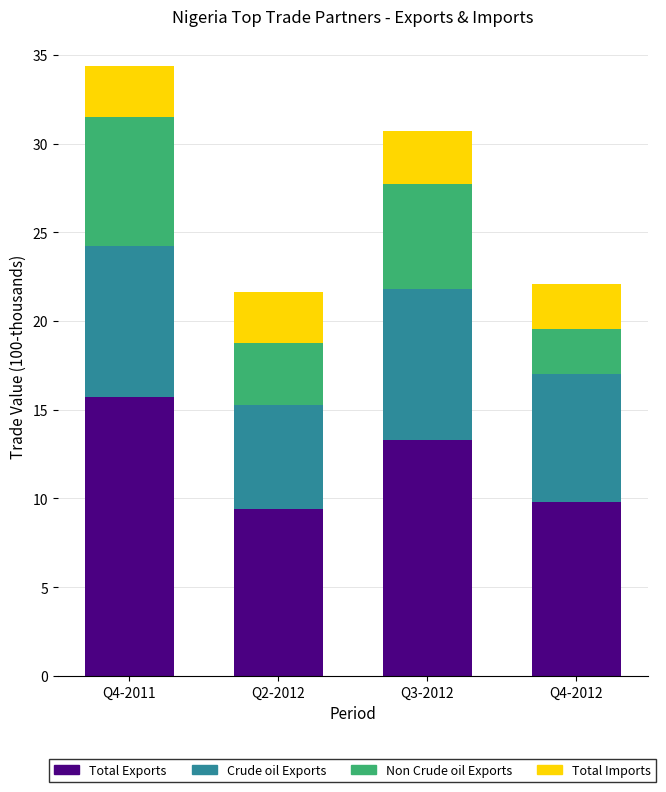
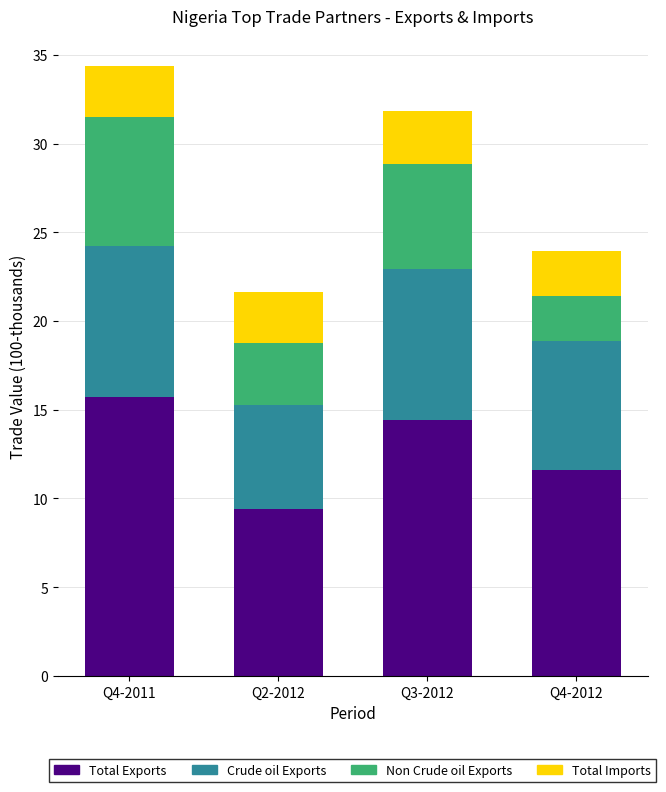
  {
    "Total Exports": {
      "Q4-2011": 15.7,
      "Q2-2012": 9.4,
-     "Q3-2012": 13.3,
-     "Q4-2012": 9.8
+     "Q3-2012": 14.4,
+     "Q4-2012": 11.6
    },
    "Total Imports": {
      "Q4-2011": 2.9,
      "Q2-2012": 2.9,
      "Q3-2012": 3.0,
      "Q4-2012": 2.5
    }
  }
